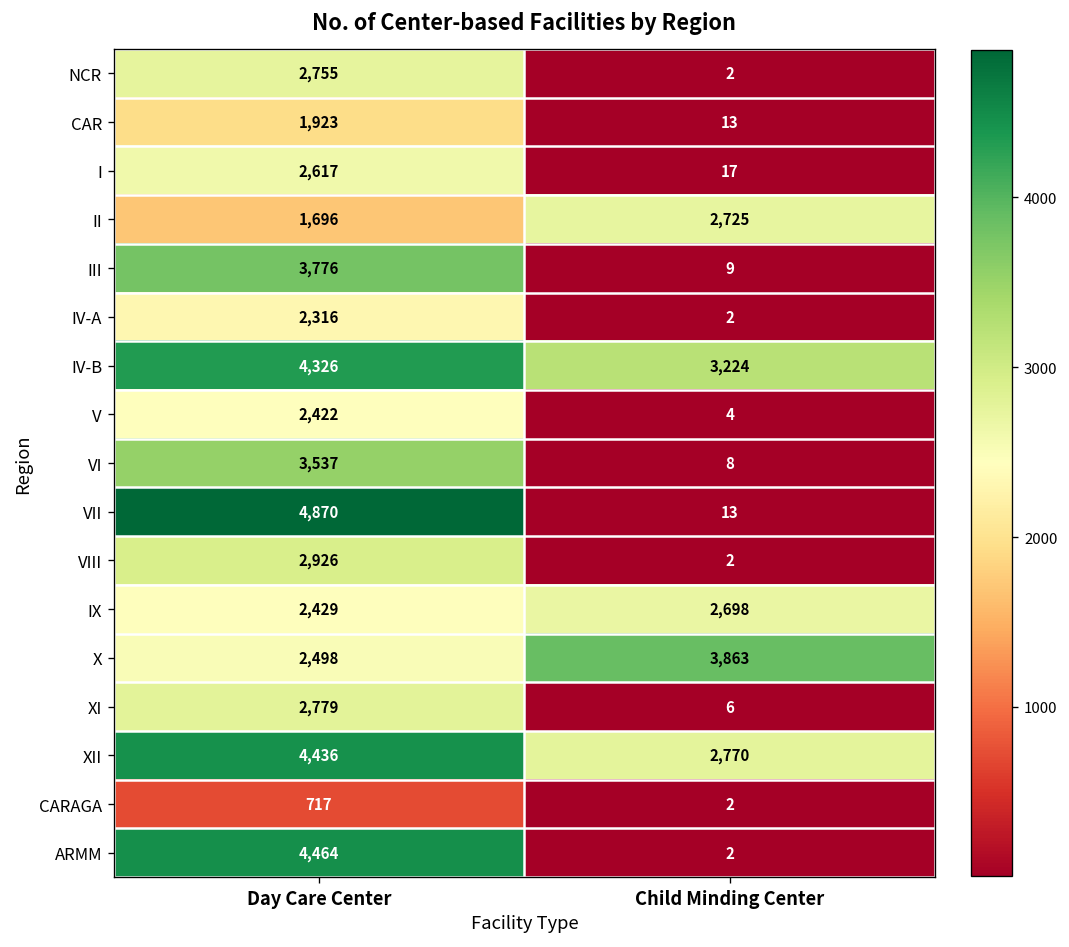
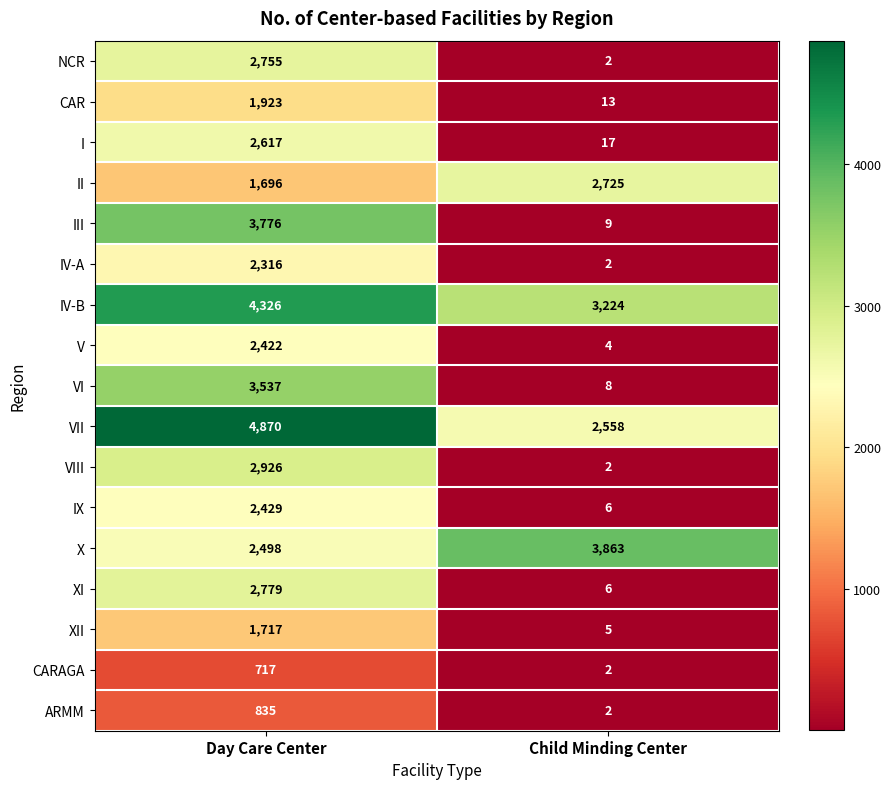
  {
    "NCR": {
      "Day Care Center": "2,755",
      "Child Minding Center": "2"
    },
    "CAR": {
      "Day Care Center": "1,923",
      "Child Minding Center": "13"
    },
    "I": {
      "Day Care Center": "2,617",
      "Child Minding Center": "17"
    },
    "II": {
      "Day Care Center": "1,696",
      "Child Minding Center": "2,725"
    },
    "III": {
      "Day Care Center": "3,776",
      "Child Minding Center": "9"
    },
    "IV-A": {
      "Day Care Center": "2,316",
      "Child Minding Center": "2"
    },
    "IV-B": {
      "Day Care Center": "4,326",
      "Child Minding Center": "3,224"
    },
    "V": {
      "Day Care Center": "2,422",
      "Child Minding Center": "4"
    },
    "VI": {
      "Day Care Center": "3,537",
      "Child Minding Center": "8"
    },
    "VII": {
      "Day Care Center": "4,870",
-     "Child Minding Center": "13"
+     "Child Minding Center": "2,558"
    },
    "VIII": {
      "Day Care Center": "2,926",
      "Child Minding Center": "2"
    },
    "IX": {
      "Day Care Center": "2,429",
-     "Child Minding Center": "2,698"
+     "Child Minding Center": "6"
    },
    "X": {
      "Day Care Center": "2,498",
      "Child Minding Center": "3,863"
    },
    "XI": {
      "Day Care Center": "2,779",
      "Child Minding Center": "6"
    },
    "XII": {
-     "Day Care Center": "4,436",
-     "Child Minding Center": "2,770"
+     "Day Care Center": "1,717",
+     "Child Minding Center": "5"
    },
    "CARAGA": {
      "Day Care Center": "717",
      "Child Minding Center": "2"
    },
    "ARMM": {
-     "Day Care Center": "4,464",
+     "Day Care Center": "835",
      "Child Minding Center": "2"
    }
  }
